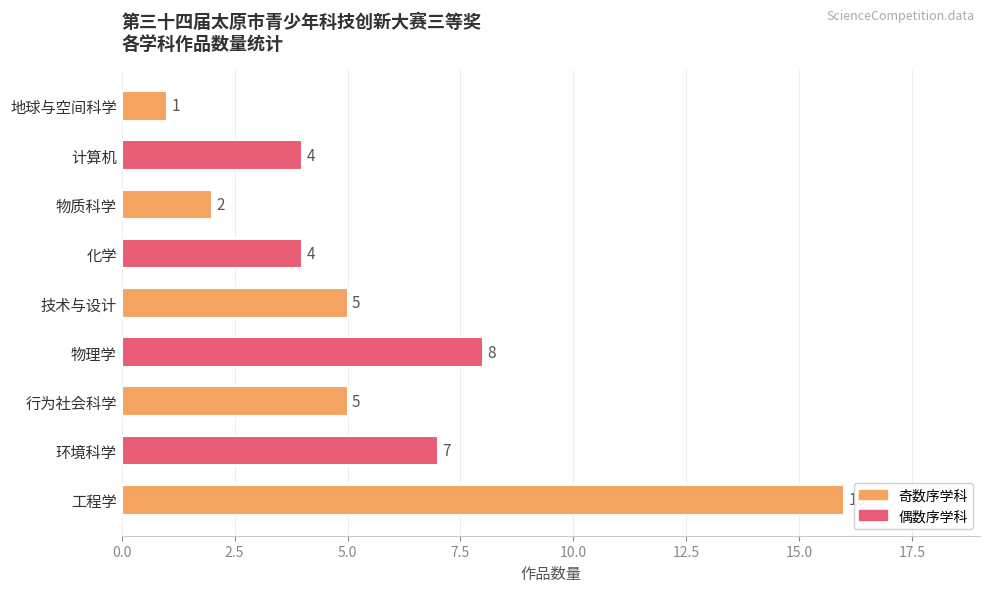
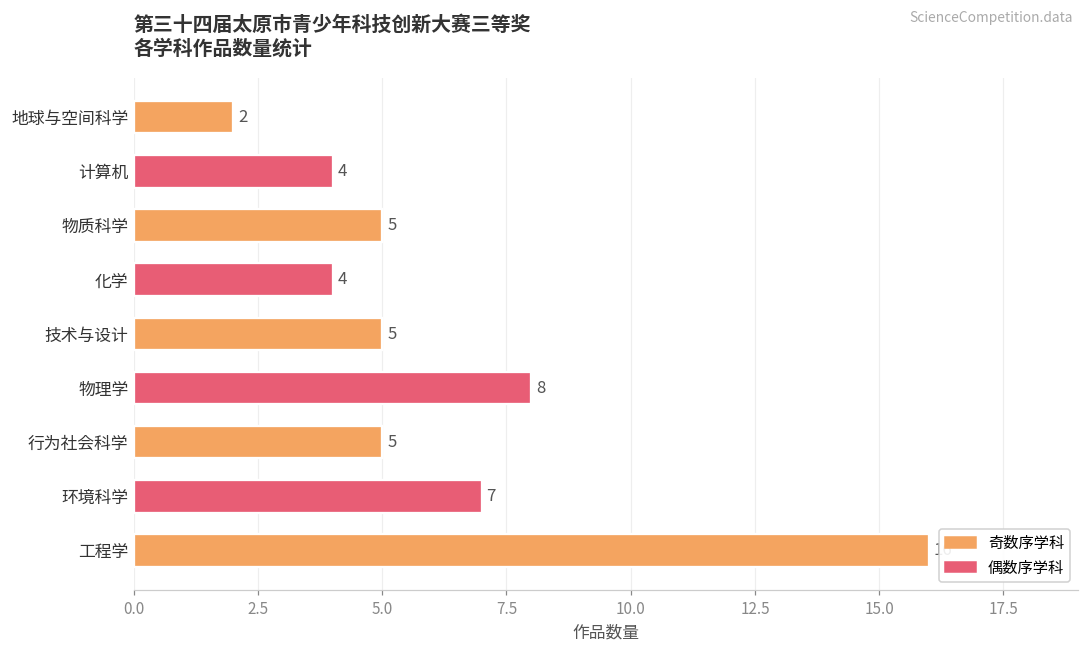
  {
-   "地球与空间科学": 1,
+   "地球与空间科学": 2,
    "计算机": 4,
-   "物质科学": 2,
+   "物质科学": 5,
    "化学": 4,
    "技术与设计": 5,
    "物理学": 8,
    "行为社会科学": 5,
    "环境科学": 7
  }
